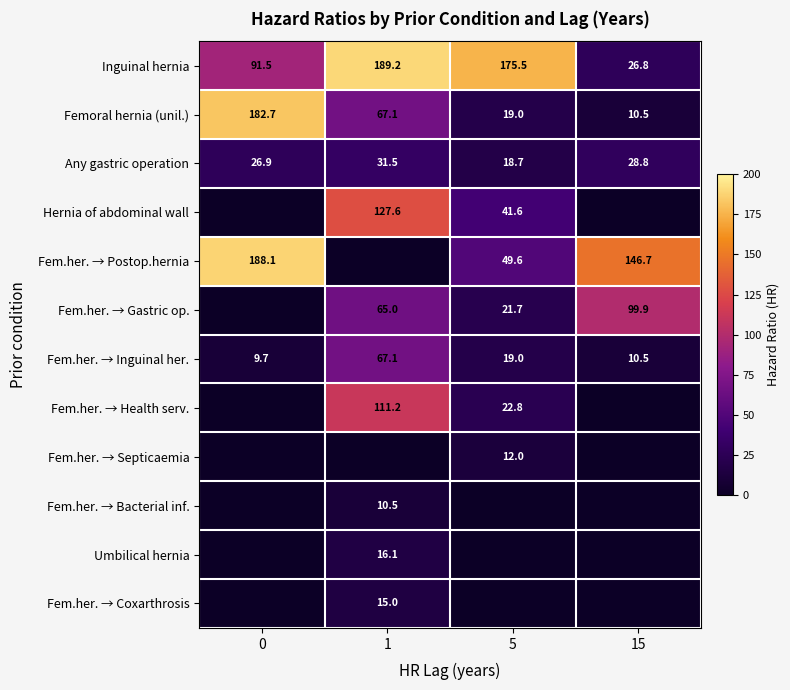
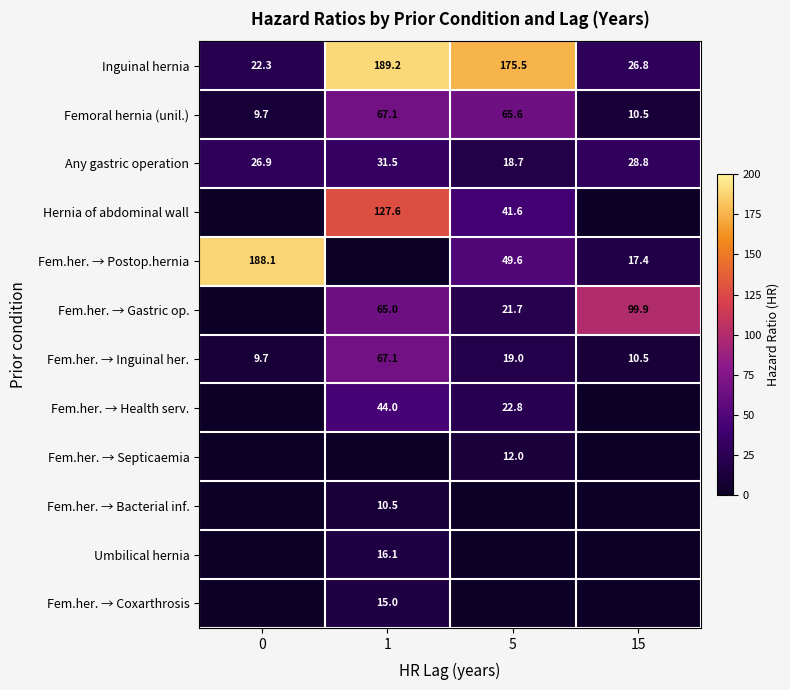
  {
    "Inguinal hernia": {
-     "0": 91.5,
+     "0": 22.3,
      "1": 189.2,
      "5": 175.5,
      "15": 26.8
    },
    "Femoral hernia (unil.)": {
-     "0": 182.7,
+     "0": 9.7,
      "1": 67.1,
-     "5": 19.0,
+     "5": 65.6,
      "15": 10.5
    },
    "Any gastric operation": {
      "0": 26.9,
      "1": 31.5,
      "5": 18.7,
      "15": 28.8
    },
    "Hernia of abdominal wall": {
      "1": 127.6,
      "5": 41.6
    },
    "Fem.her. → Postop.hernia": {
      "0": 188.1,
      "5": 49.6,
-     "15": 146.7
+     "15": 17.4
    },
    "Fem.her. → Gastric op.": {
      "1": 65.0,
      "5": 21.7,
      "15": 99.9
    },
    "Fem.her. → Inguinal her.": {
      "0": 9.7,
      "1": 67.1,
      "5": 19.0,
      "15": 10.5
    },
    "Fem.her. → Health serv.": {
-     "1": 111.2,
+     "1": 44.0,
      "5": 22.8
    },
    "Fem.her. → Septicaemia": {
      "5": 12.0
    },
    "Fem.her. → Bacterial inf.": {
      "1": 10.5
    },
    "Umbilical hernia": {
      "1": 16.1
    },
    "Fem.her. → Coxarthrosis": {
      "1": 15.0
    }
  }
